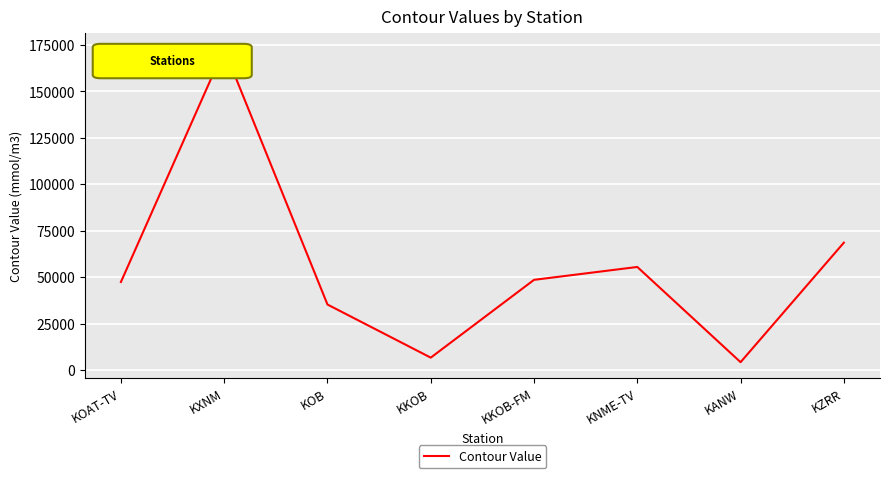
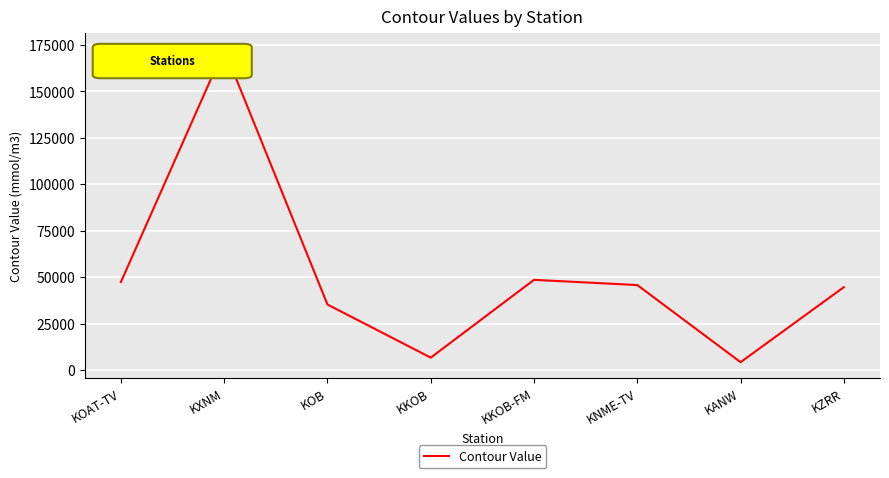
  {
    "KOAT-TV": 47000,
    "KOB": 35000,
    "KKOB": 7000,
    "KKOB-FM": 49000,
-   "KNME-TV": 56000,
+   "KNME-TV": 46000,
    "KANW": 4000,
-   "KZRR": 69000
+   "KZRR": 45000
  }
